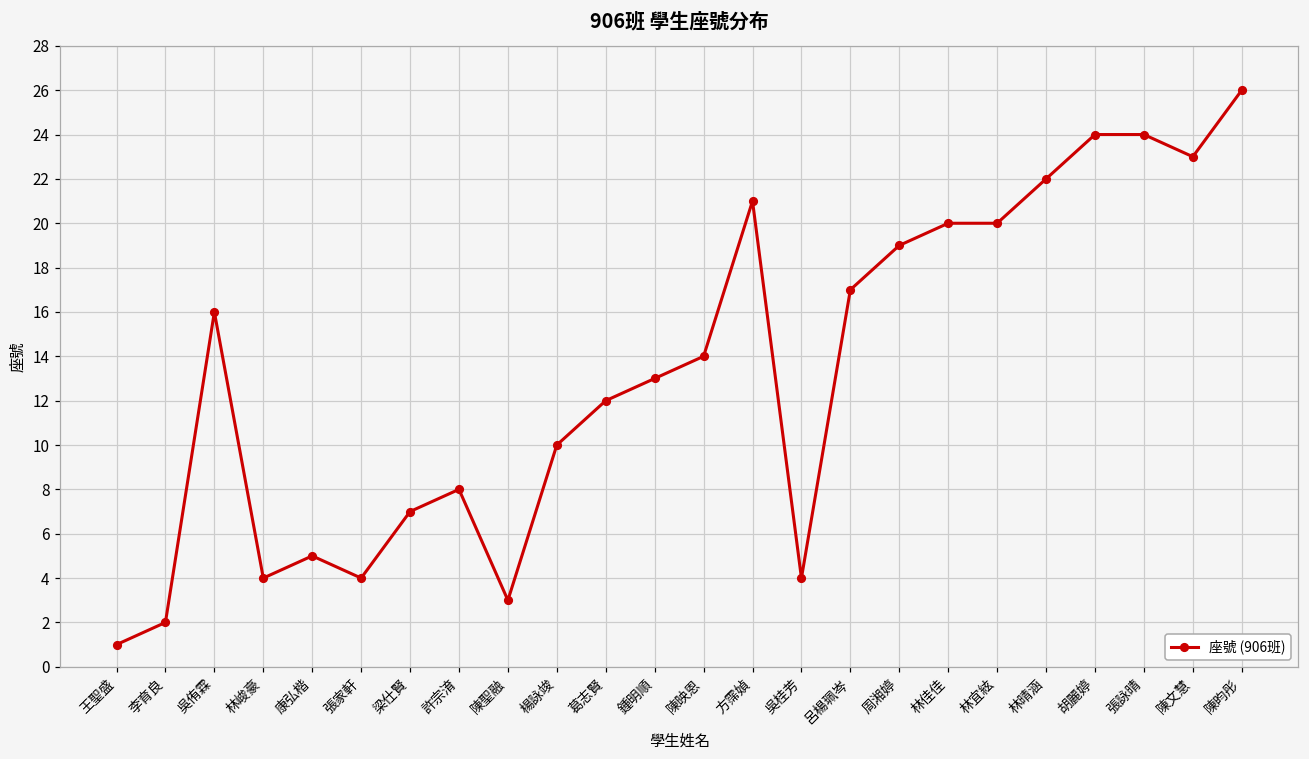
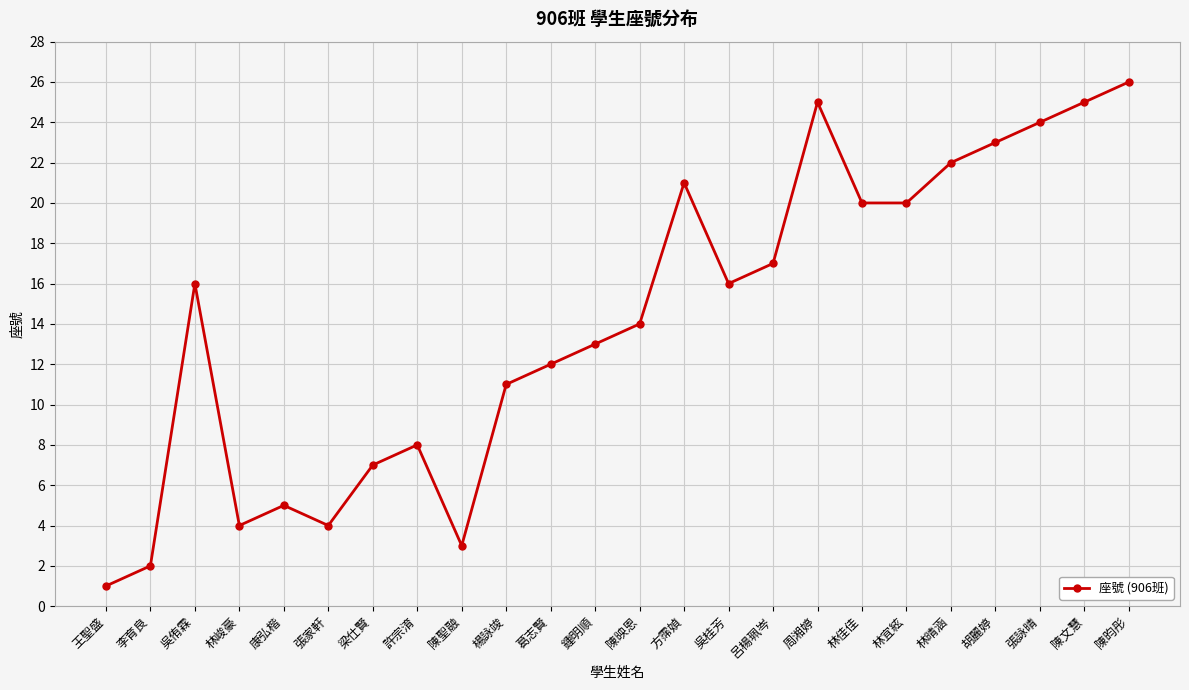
  {
    "王聖盛": 1,
    "李育良": 2,
    "吳侑霖": 16,
    "林峻豪": 4,
    "康弘楷": 5,
    "張家軒": 4,
    "梁仕賢": 7,
    "許宗淯": 8,
    "陳聖融": 3,
-   "楊詠竣": 10,
+   "楊詠竣": 11,
    "葛志賢": 12,
    "鍾明順": 13,
    "陳映恩": 14,
    "方霈媜": 21,
-   "吳桂芳": 4,
+   "吳桂芳": 16,
    "呂楊珮岑": 17,
-   "周湘婷": 19,
+   "周湘婷": 25,
    "林佳佳": 20,
    "林宜絃": 20,
    "林晴涵": 22,
-   "胡麗婷": 24,
+   "胡麗婷": 23,
    "張詠晴": 24,
-   "陳文慧": 23,
+   "陳文慧": 25,
    "陳昀彤": 26
  }
